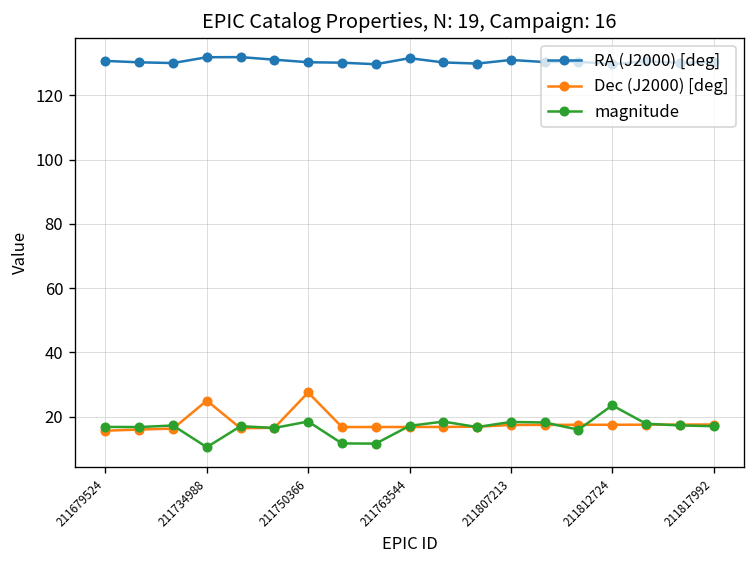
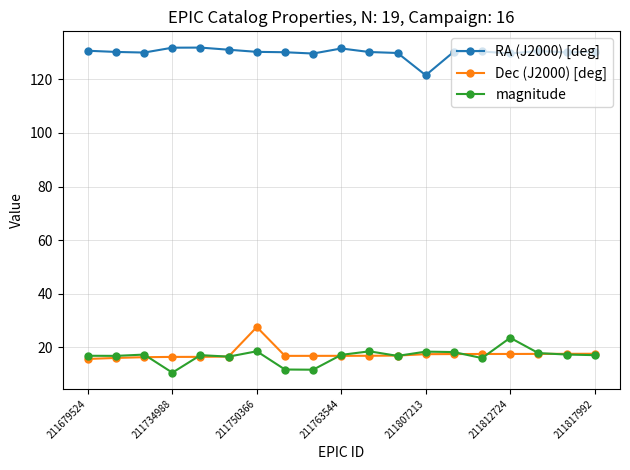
  {
    "RA (J2000) [deg]": {
      "211679524": 131,
      "211734988": 132,
      "211750366": 130,
      "211763544": 132,
-     "211807213": 131
+     "211807213": 122
    },
    "Dec (J2000) [deg]": {
      "211679524": 16,
-     "211734988": 25,
+     "211734988": 16,
      "211750366": 28,
      "211807213": 17,
      "211812724": 17
    },
    "magnitude": {
      "211679524": 17,
      "211734988": 11,
      "211750366": 19,
      "211807213": 18,
      "211812724": 24
    }
  }
